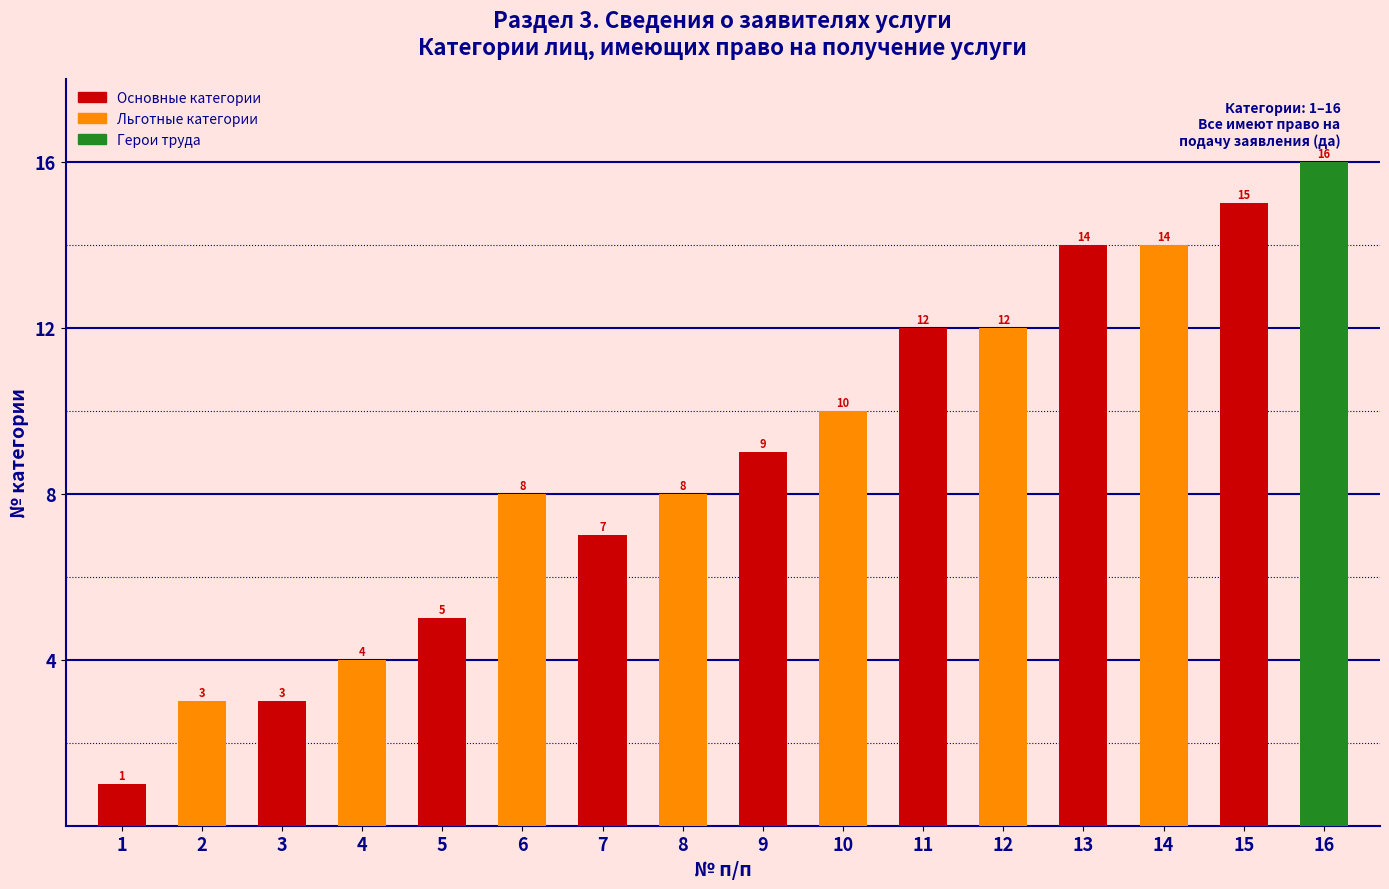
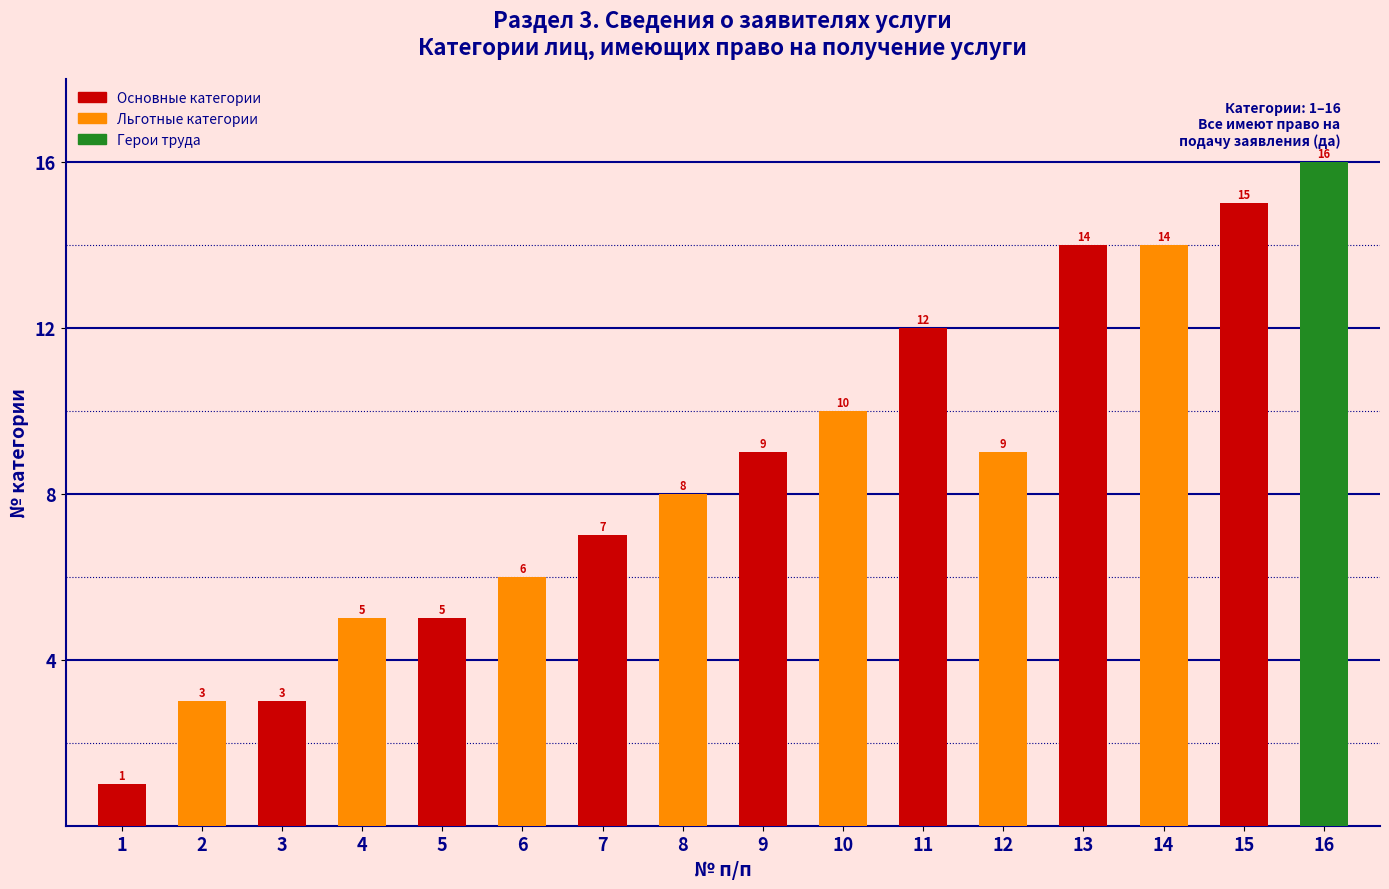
  {
    "1": 1,
    "2": 3,
    "3": 3,
-   "4": 4,
+   "4": 5,
    "5": 5,
-   "6": 8,
+   "6": 6,
    "7": 7,
    "8": 8,
    "9": 9,
    "10": 10,
    "11": 12,
-   "12": 12,
+   "12": 9,
    "13": 14,
    "14": 14,
    "15": 15,
    "16": 16
  }
